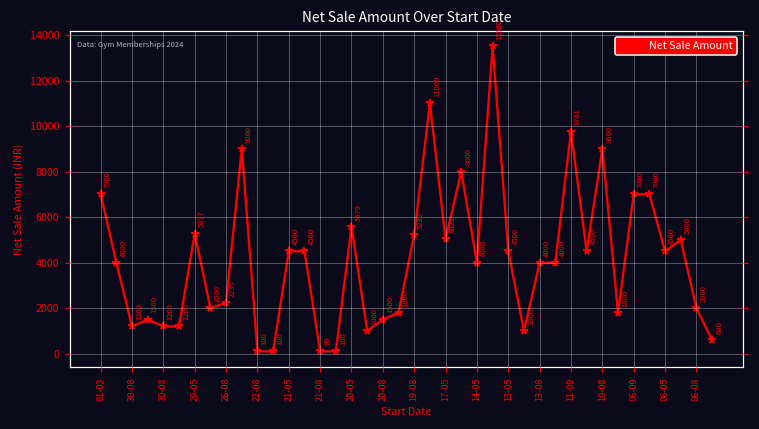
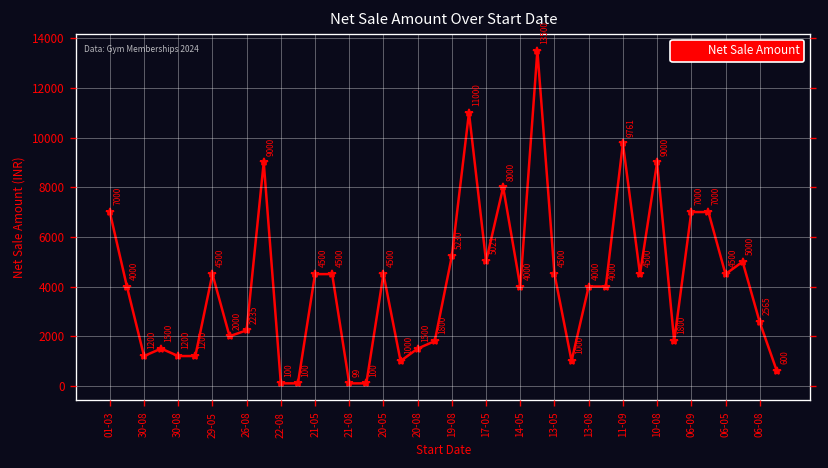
  {
    "01-03": 7000,
-   "29-05": 5277,
+   "29-05": 4500,
    "26-08": 2235,
    "22-08": 100,
-   "20-05": 5579,
+   "20-05": 4500,
    "19-08": 5230,
    "17-05": 5021,
    "14-05": 4000,
    "13-05": 4500,
    "11-09": 9761,
    "10-08": 9000,
    "06-05": 4500,
-   "06-08": 2000
+   "06-08": 2565
  }
